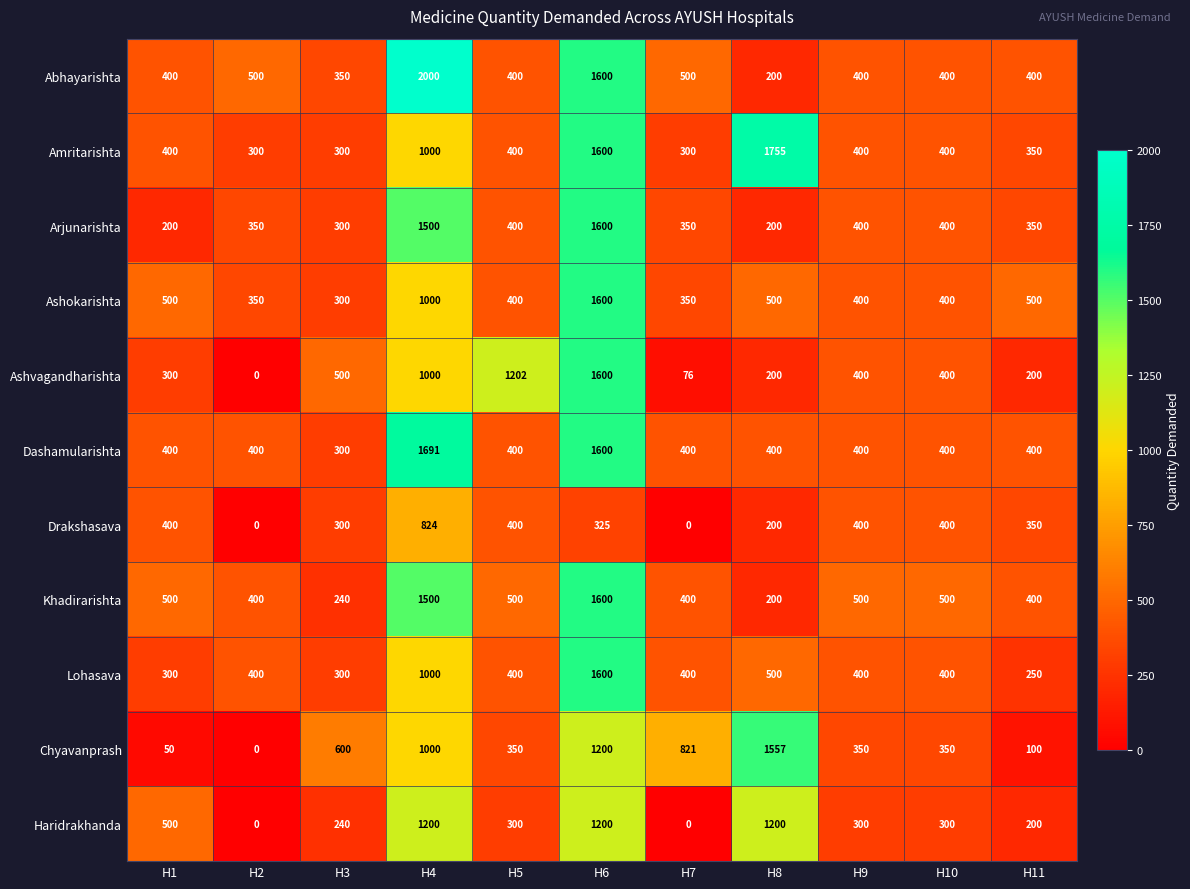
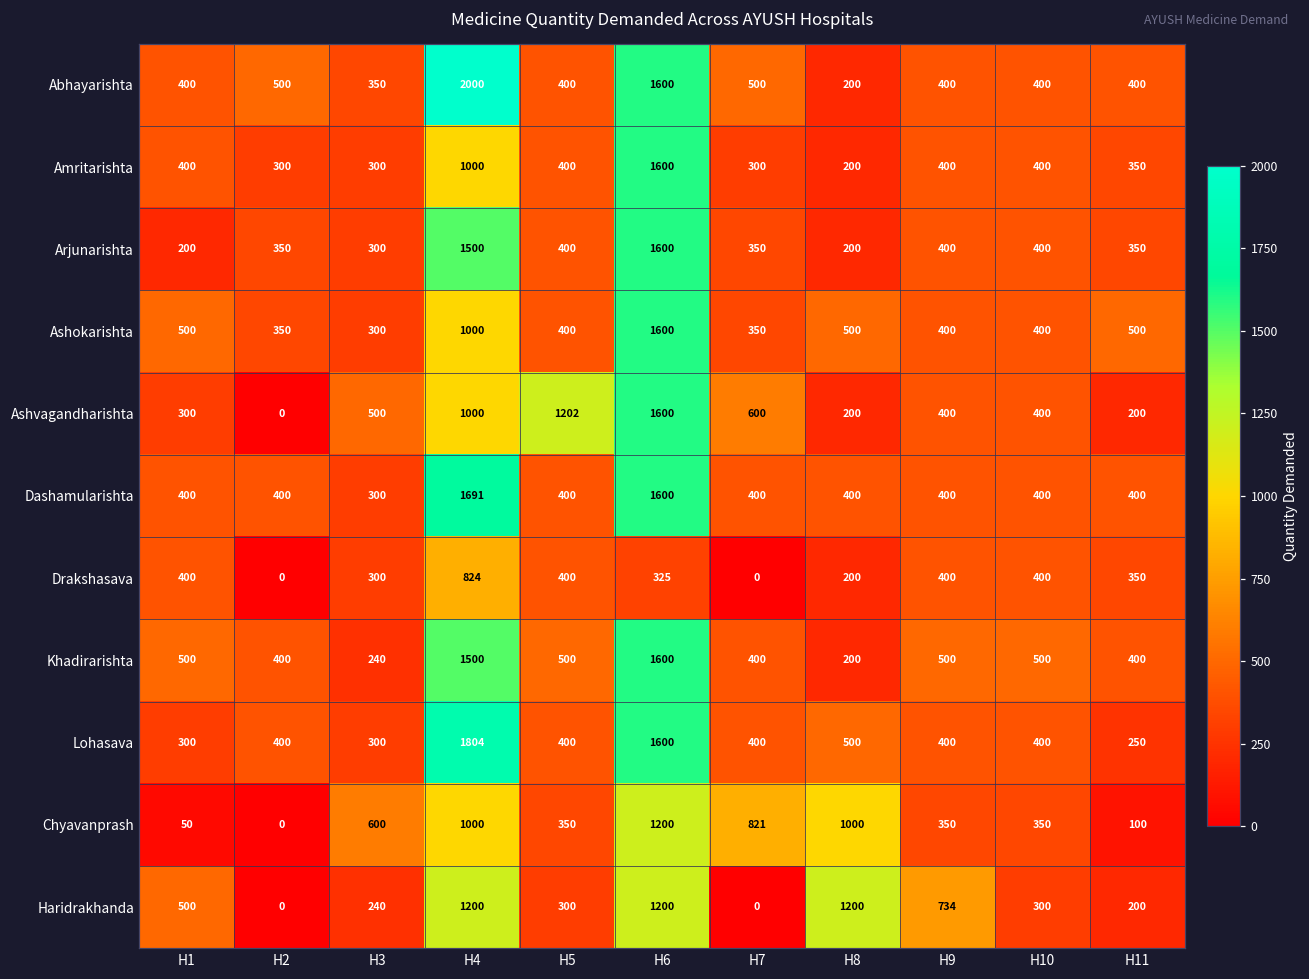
  {
    "Abhayarishta": {
      "H1": 400,
      "H2": 500,
      "H3": 350,
      "H4": 2000,
      "H5": 400,
      "H6": 1600,
      "H7": 500,
      "H8": 200,
      "H9": 400,
      "H10": 400,
      "H11": 400
    },
    "Amritarishta": {
      "H1": 400,
      "H2": 300,
      "H3": 300,
      "H4": 1000,
      "H5": 400,
      "H6": 1600,
      "H7": 300,
-     "H8": 1755,
+     "H8": 200,
      "H9": 400,
      "H10": 400,
      "H11": 350
    },
    "Arjunarishta": {
      "H1": 200,
      "H2": 350,
      "H3": 300,
      "H4": 1500,
      "H5": 400,
      "H6": 1600,
      "H7": 350,
      "H8": 200,
      "H9": 400,
      "H10": 400,
      "H11": 350
    },
    "Ashokarishta": {
      "H1": 500,
      "H2": 350,
      "H3": 300,
      "H4": 1000,
      "H5": 400,
      "H6": 1600,
      "H7": 350,
      "H8": 500,
      "H9": 400,
      "H10": 400,
      "H11": 500
    },
    "Ashvagandharishta": {
      "H1": 300,
      "H2": 0,
      "H3": 500,
      "H4": 1000,
      "H5": 1202,
      "H6": 1600,
-     "H7": 76,
+     "H7": 600,
      "H8": 200,
      "H9": 400,
      "H10": 400,
      "H11": 200
    },
    "Dashamularishta": {
      "H1": 400,
      "H2": 400,
      "H3": 300,
      "H4": 1691,
      "H5": 400,
      "H6": 1600,
      "H7": 400,
      "H8": 400,
      "H9": 400,
      "H10": 400,
      "H11": 400
    },
    "Drakshasava": {
      "H1": 400,
      "H2": 0,
      "H3": 300,
      "H4": 824,
      "H5": 400,
      "H6": 325,
      "H7": 0,
      "H8": 200,
      "H9": 400,
      "H10": 400,
      "H11": 350
    },
    "Khadirarishta": {
      "H1": 500,
      "H2": 400,
      "H3": 240,
      "H4": 1500,
      "H5": 500,
      "H6": 1600,
      "H7": 400,
      "H8": 200,
      "H9": 500,
      "H10": 500,
      "H11": 400
    },
    "Lohasava": {
      "H1": 300,
      "H2": 400,
      "H3": 300,
-     "H4": 1000,
+     "H4": 1804,
      "H5": 400,
      "H6": 1600,
      "H7": 400,
      "H8": 500,
      "H9": 400,
      "H10": 400,
      "H11": 250
    },
    "Chyavanprash": {
      "H1": 50,
      "H2": 0,
      "H3": 600,
      "H4": 1000,
      "H5": 350,
      "H6": 1200,
      "H7": 821,
-     "H8": 1557,
+     "H8": 1000,
      "H9": 350,
      "H10": 350,
      "H11": 100
    },
    "Haridrakhanda": {
      "H1": 500,
      "H2": 0,
      "H3": 240,
      "H4": 1200,
      "H5": 300,
      "H6": 1200,
      "H7": 0,
      "H8": 1200,
-     "H9": 300,
+     "H9": 734,
      "H10": 300,
      "H11": 200
    }
  }
